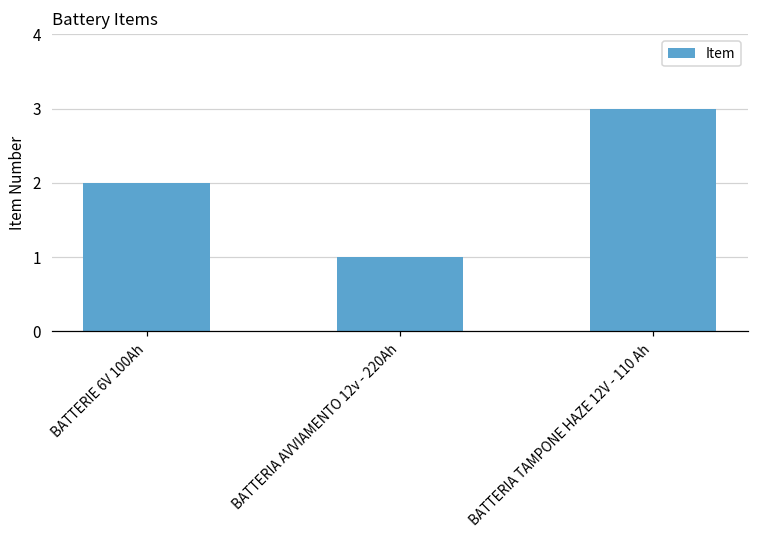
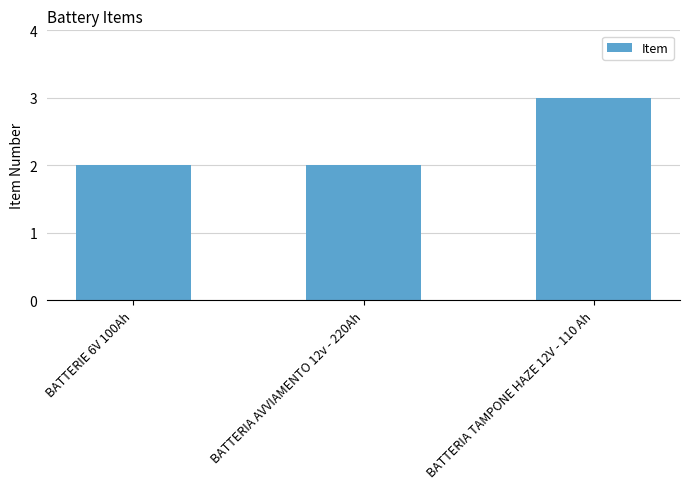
  {
    "BATTERIE 6V 100Ah": 2,
-   "BATTERIA AVVIAMENTO 12v - 220Ah": 1,
+   "BATTERIA AVVIAMENTO 12v - 220Ah": 2,
    "BATTERIA TAMPONE HAZE 12V - 110 Ah": 3
  }
